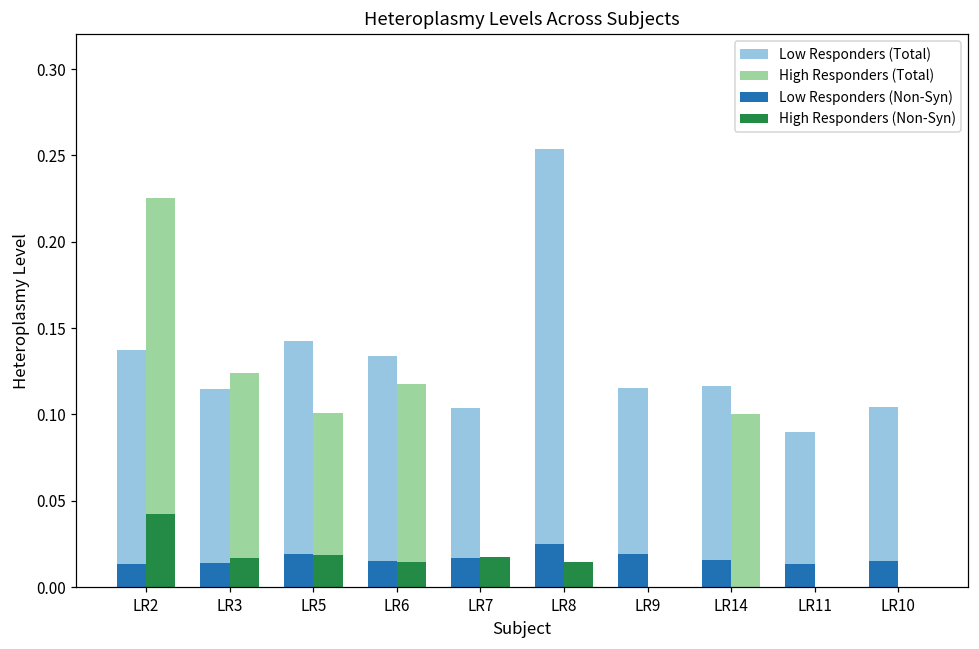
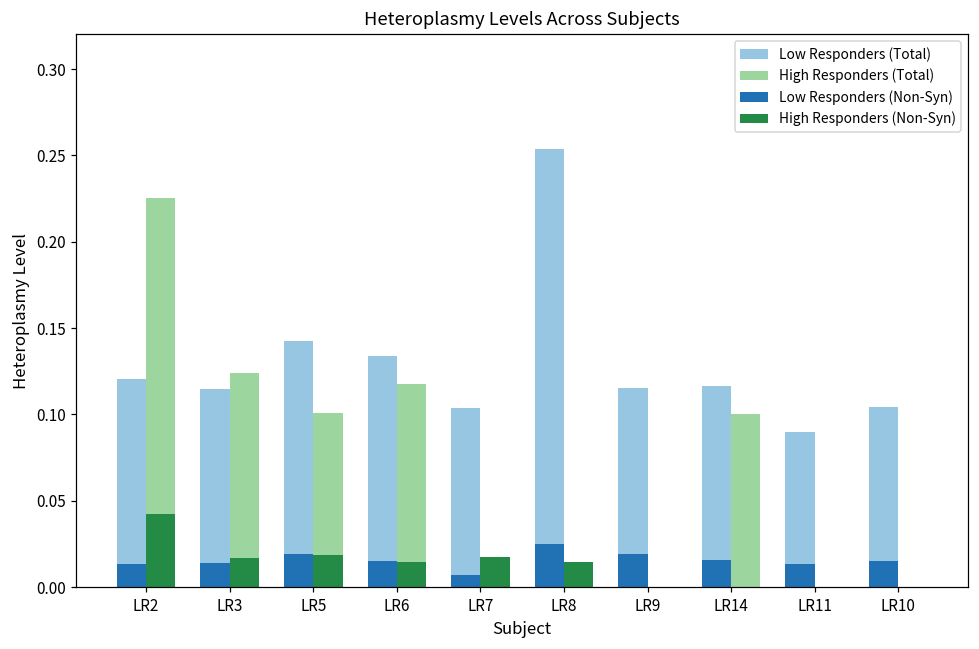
  {
    "Low Responders (Total)": {
-     "LR2": 0.137,
+     "LR2": 0.121,
      "LR3": 0.115,
      "LR5": 0.143,
      "LR6": 0.134,
      "LR7": 0.104,
      "LR8": 0.254,
      "LR9": 0.116,
      "LR14": 0.116,
      "LR11": 0.090,
      "LR10": 0.104
    },
    "High Responders (Total)": {
      "LR2": 0.225,
      "LR3": 0.124,
      "LR5": 0.101,
      "LR6": 0.118,
      "LR7": 0.000,
      "LR8": 0.000,
      "LR9": 0.000,
      "LR14": 0.100,
      "LR11": 0.000,
      "LR10": 0.000
    },
    "Low Responders (Non-Syn)": {
-     "LR7": 0.017
+     "LR7": 0.007
    },
    "High Responders (Non-Syn)": {
      "LR7": 0.017,
      "LR8": 0.015,
      "LR9": 0.000,
      "LR14": 0.000,
      "LR11": 0.000,
      "LR10": 0.000
    }
  }
